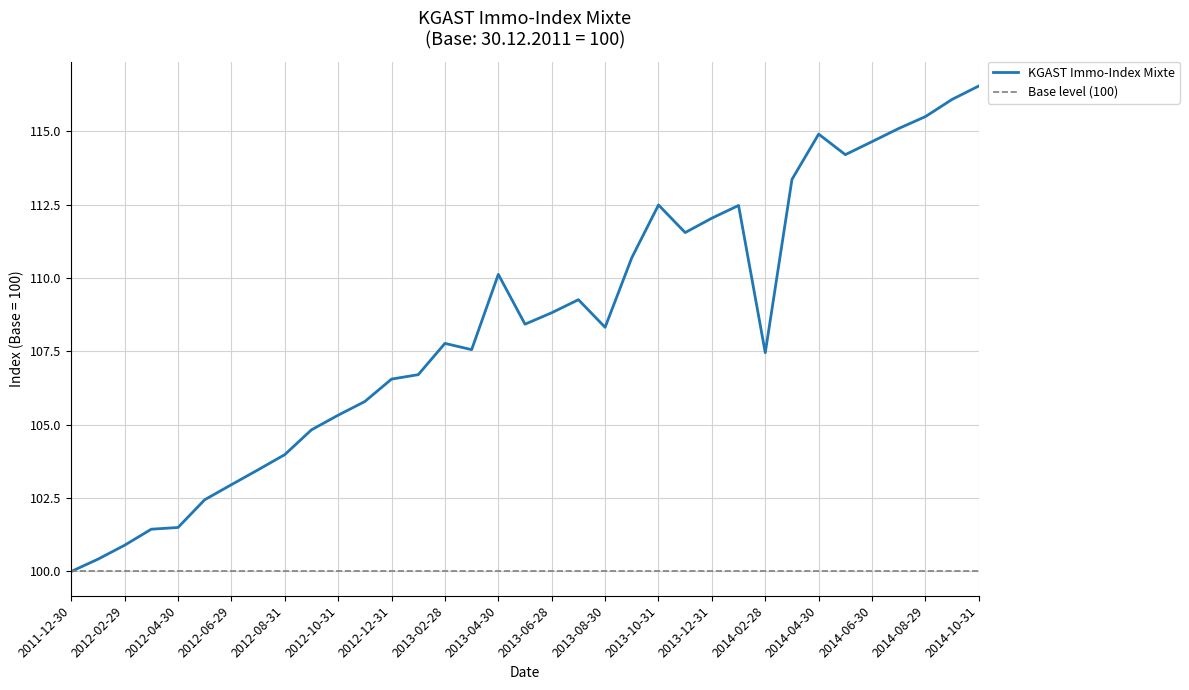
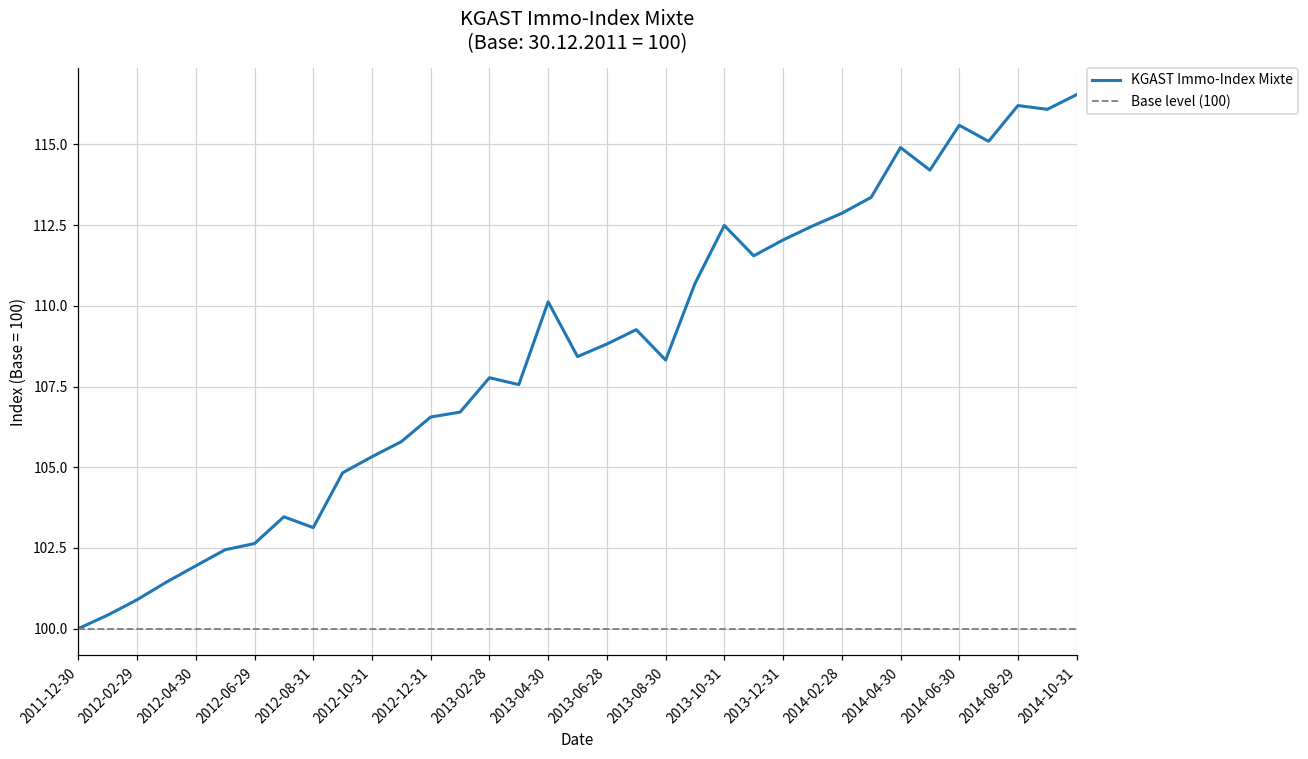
  {
    "2011-12-30": 100.0,
    "2012-02-29": 100.9,
-   "2012-04-30": 101.5,
-   "2012-06-29": 103.0,
-   "2012-08-31": 104.0,
+   "2012-04-30": 101.9,
+   "2012-06-29": 102.6,
+   "2012-08-31": 103.1,
    "2012-10-31": 105.3,
    "2012-12-31": 106.6,
    "2013-02-28": 107.8,
    "2013-04-30": 110.1,
    "2013-06-28": 108.8,
    "2013-08-30": 108.3,
    "2013-10-31": 112.5,
    "2013-12-31": 112.0,
-   "2014-02-28": 107.5,
+   "2014-02-28": 112.9,
    "2014-04-30": 114.9,
-   "2014-06-30": 114.6,
-   "2014-08-29": 115.5,
+   "2014-06-30": 115.6,
+   "2014-08-29": 116.2,
    "2014-10-31": 116.5
  }
